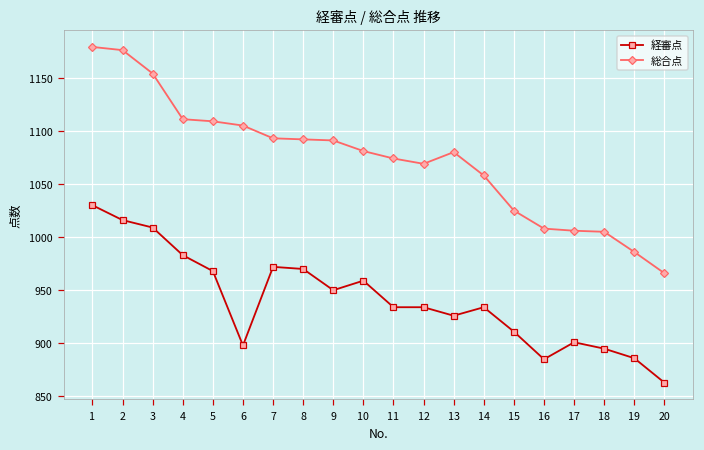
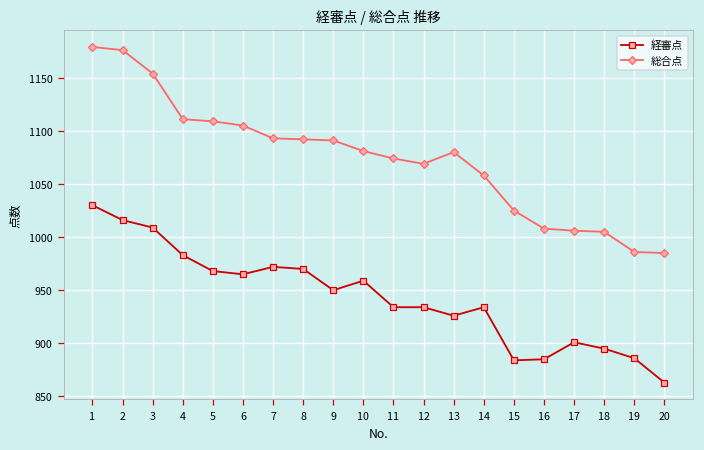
  {
    "経審点": {
      "1": 1030,
      "2": 1020,
      "3": 1010,
      "4": 980,
      "5": 970,
-     "6": 900,
+     "6": 970,
      "7": 970,
      "8": 970,
      "9": 950,
      "10": 960,
      "11": 930,
      "12": 930,
      "13": 930,
      "14": 930,
-     "15": 910,
+     "15": 880,
      "16": 890,
      "17": 900,
      "18": 900,
      "19": 890,
      "20": 860
    },
    "総合点": {
      "1": 1180,
      "2": 1180,
      "3": 1150,
      "4": 1110,
      "5": 1110,
      "6": 1110,
      "7": 1090,
      "8": 1090,
      "9": 1090,
      "10": 1080,
      "11": 1070,
      "12": 1070,
      "13": 1080,
      "14": 1060,
      "15": 1030,
      "16": 1010,
      "17": 1010,
      "18": 1010,
      "19": 990,
-     "20": 970
+     "20": 990
    }
  }
